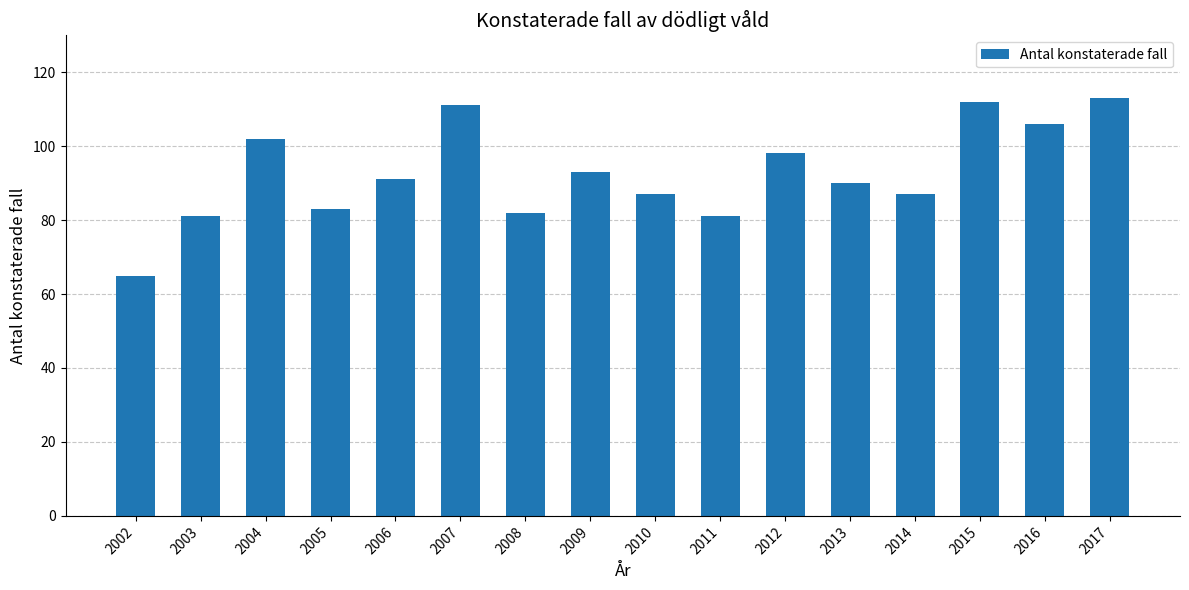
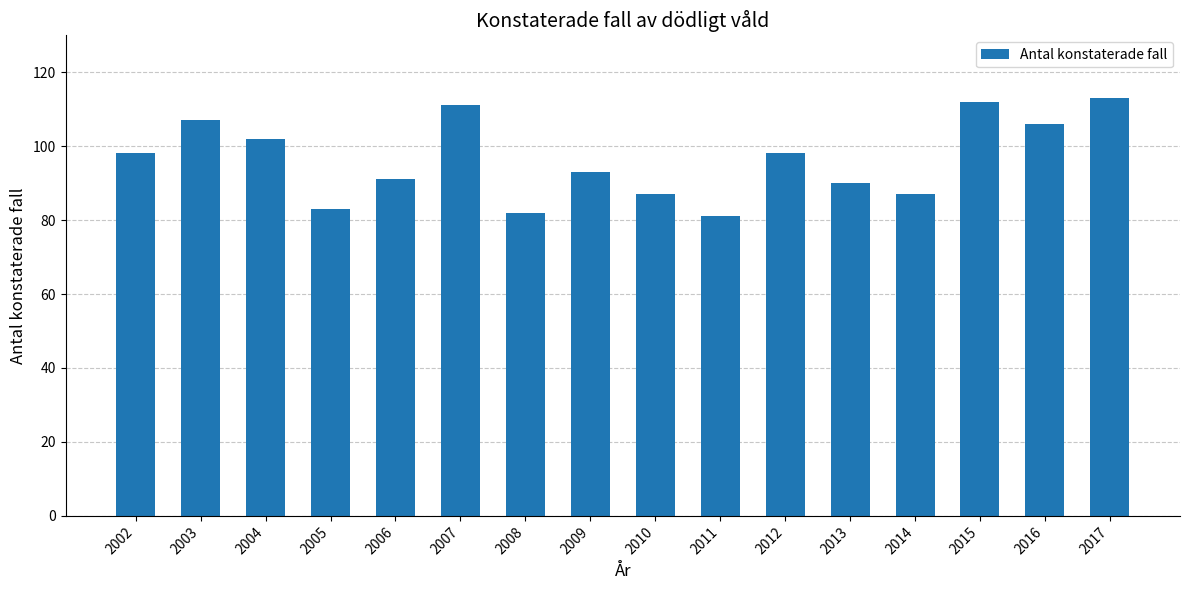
  {
-   "2002": 65,
-   "2003": 81,
+   "2002": 98,
+   "2003": 107,
    "2004": 102,
    "2005": 83,
    "2006": 91,
    "2007": 111,
    "2008": 82,
    "2009": 93,
    "2010": 87,
    "2011": 81,
    "2012": 98,
    "2013": 90,
    "2014": 87,
    "2015": 112,
    "2016": 106,
    "2017": 113
  }
